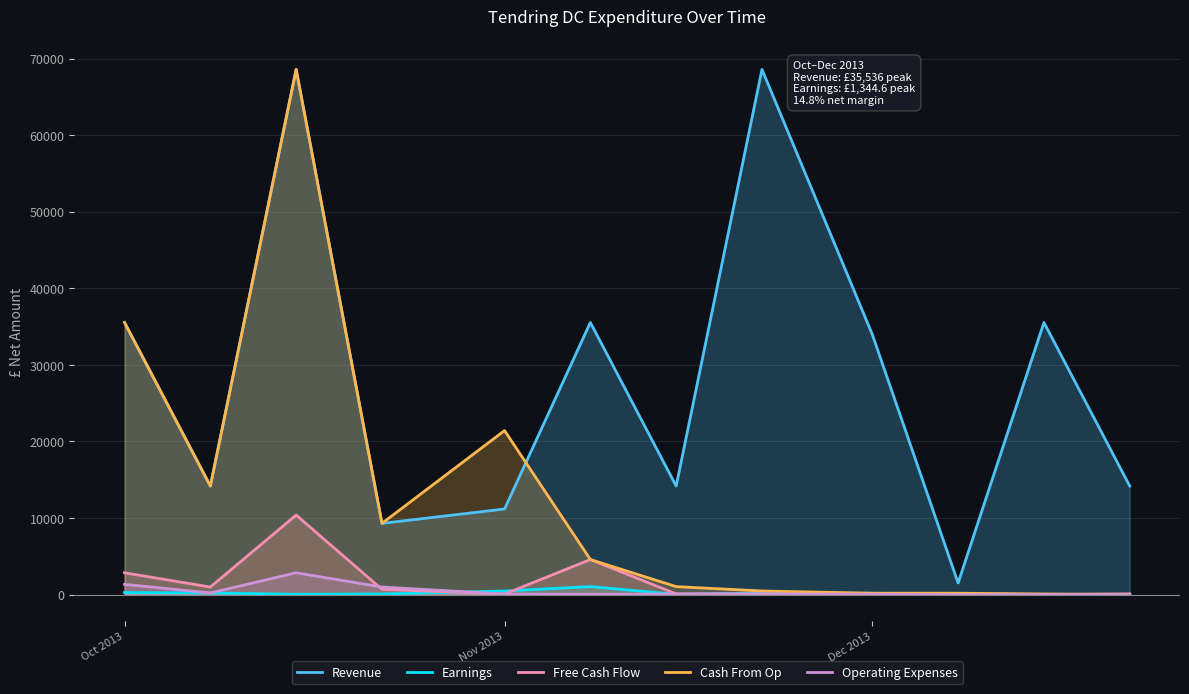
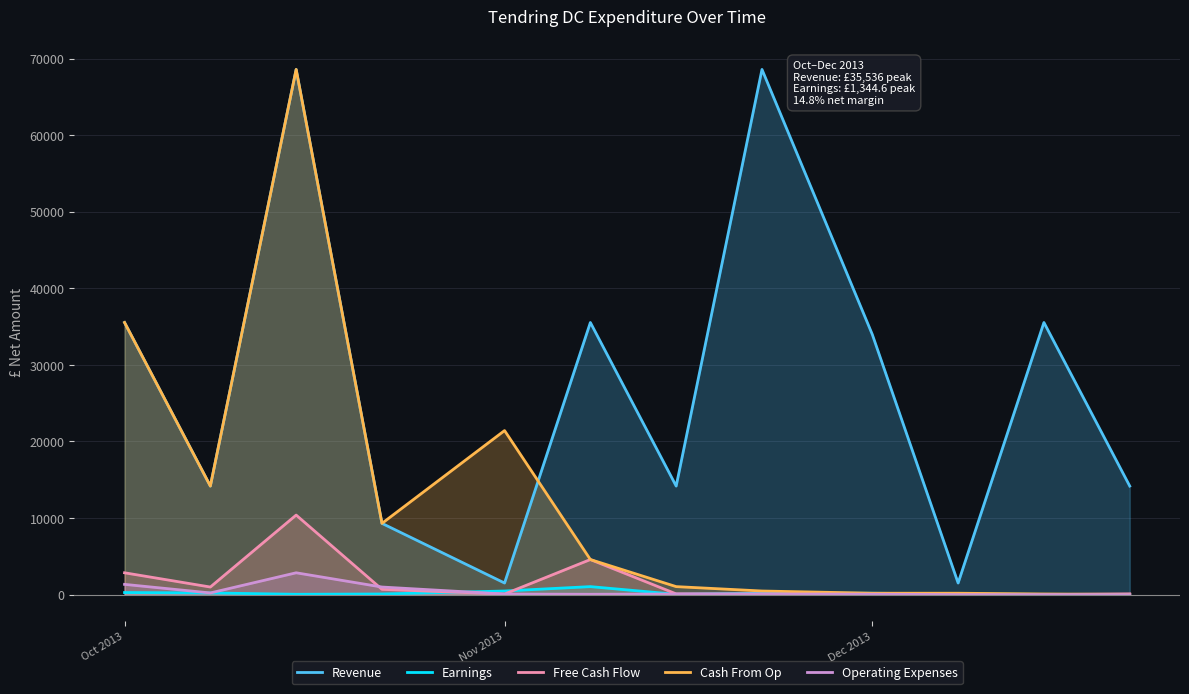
  {
    "Revenue": {
-     "Nov 2013": 11000,
+     "Nov 2013": 2000,
      "Dec 2013": 34000
    },
    "Earnings": {
      "Oct 2013": 0,
      "Nov 2013": 0
    },
    "Cash From Op": {
      "Nov 2013": 21000
    }
  }
